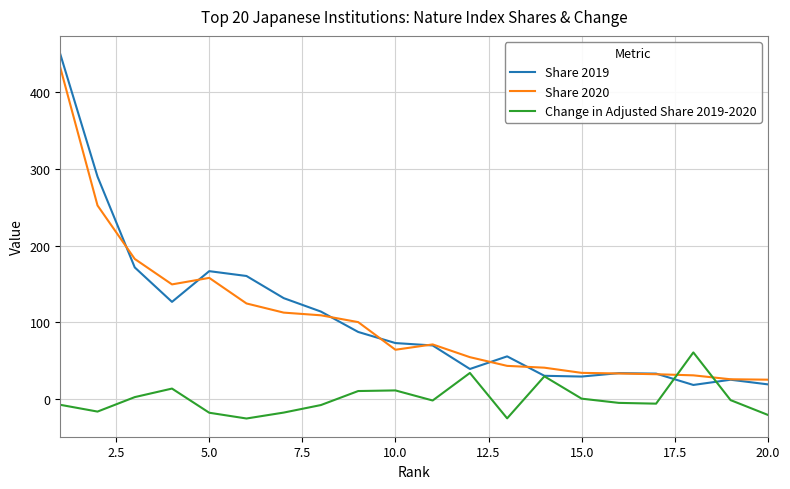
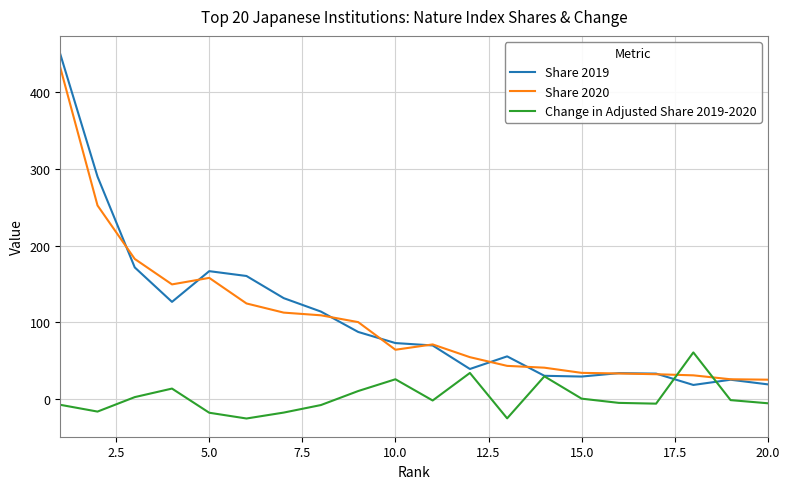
  {
    "Share 2019": {
      "5.0": 170,
      "10.0": 70,
      "15.0": 30,
      "20.0": 20
    },
    "Share 2020": {
      "5.0": 160,
      "10.0": 60,
      "15.0": 30,
      "20.0": 30
    },
    "Change in Adjusted Share 2019-2020": {
      "5.0": -20,
-     "10.0": 10,
+     "10.0": 30,
      "15.0": 0,
-     "20.0": -20
+     "20.0": -10
    }
  }
